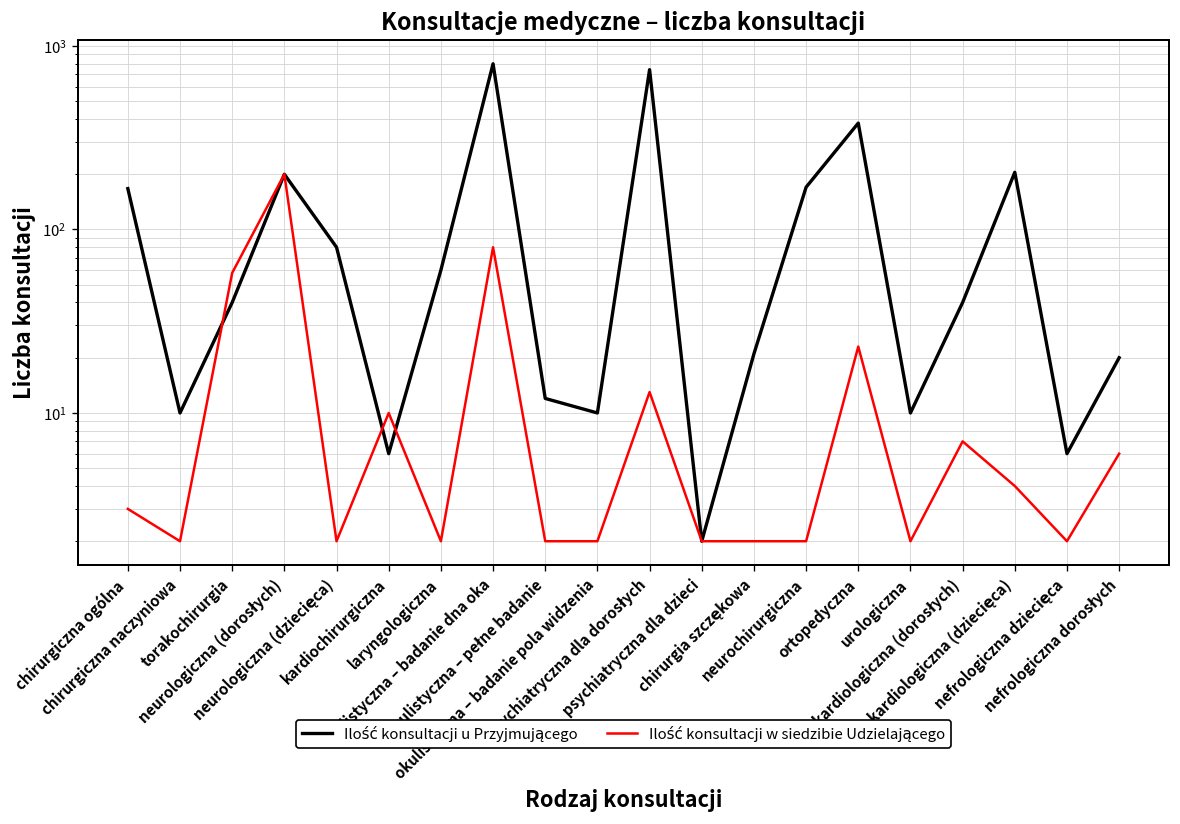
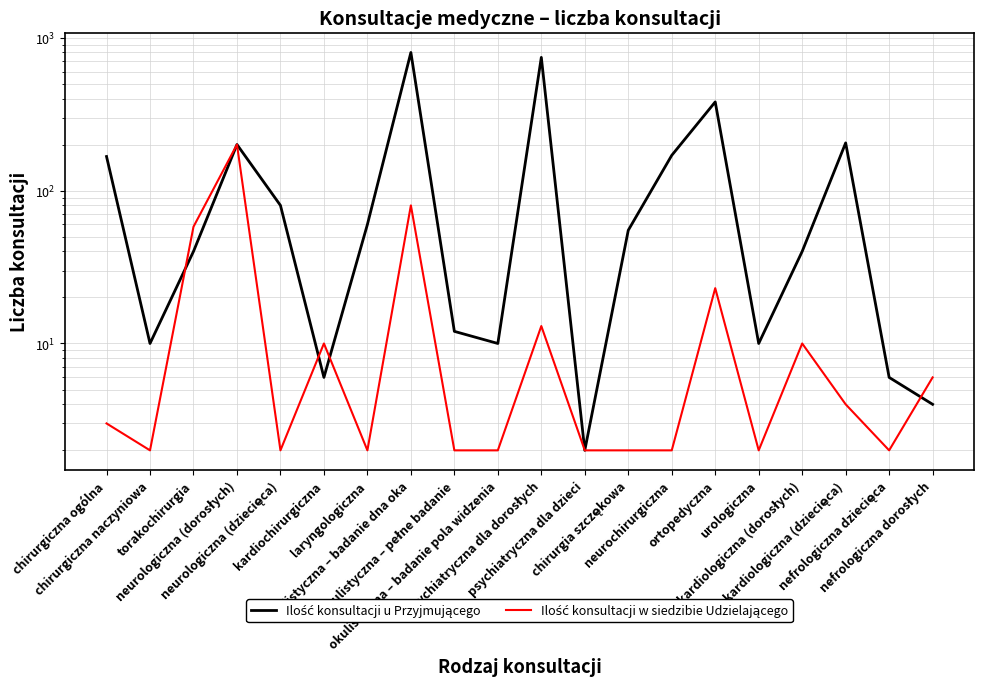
  {
    "Ilość konsultacji u Przyjmującego": {
      "chirurgiczna ogólna": 170,
      "chirurgiczna naczyniowa": 10,
      "torakochirurgia": 40,
      "neurologiczna (dziecięca)": 80,
      "kardiochirurgiczna": 6,
      "laryngologiczna": 60,
      "okulistyczna – badanie dna oka": 800,
      "okulistyczna – pełne badanie": 12,
      "okulistyczna – badanie pola widzenia": 10,
      "psychiatryczna dla dorosłych": 700,
-     "chirurgia szczękowa": 21,
+     "chirurgia szczękowa": 55,
      "neurochirurgiczna": 170,
      "ortopedyczna": 380,
      "urologiczna": 10,
      "kardiologiczna (dorosłych)": 40,
      "kardiologiczna (dziecięca)": 210,
      "nefrologiczna dziecięca": 6,
-     "nefrologiczna dorosłych": 20
+     "nefrologiczna dorosłych": 4
    },
    "Ilość konsultacji w siedzibie Udzielającego": {
      "chirurgiczna ogólna": 3,
      "chirurgiczna naczyniowa": 2,
      "torakochirurgia": 58,
      "neurologiczna (dziecięca)": 2,
      "kardiochirurgiczna": 10,
      "laryngologiczna": 2,
      "okulistyczna – badanie dna oka": 80,
      "okulistyczna – pełne badanie": 2,
      "okulistyczna – badanie pola widzenia": 2,
      "psychiatryczna dla dorosłych": 13,
      "chirurgia szczękowa": 2,
      "neurochirurgiczna": 2,
      "ortopedyczna": 23,
      "urologiczna": 2,
-     "kardiologiczna (dorosłych)": 7,
+     "kardiologiczna (dorosłych)": 10,
      "kardiologiczna (dziecięca)": 4,
      "nefrologiczna dziecięca": 2,
      "nefrologiczna dorosłych": 6
    }
  }
